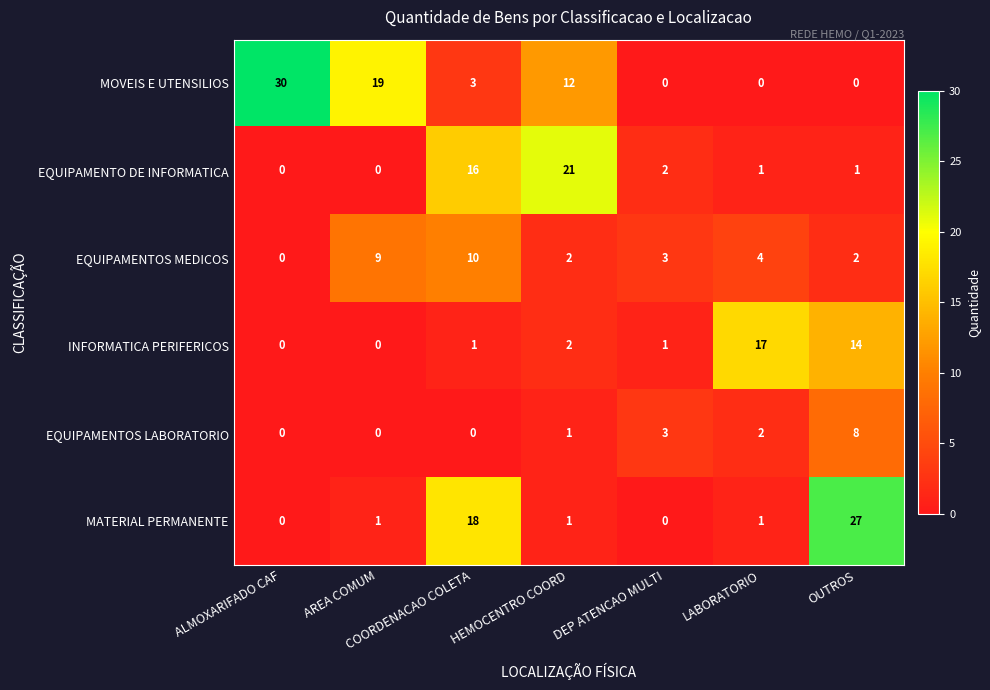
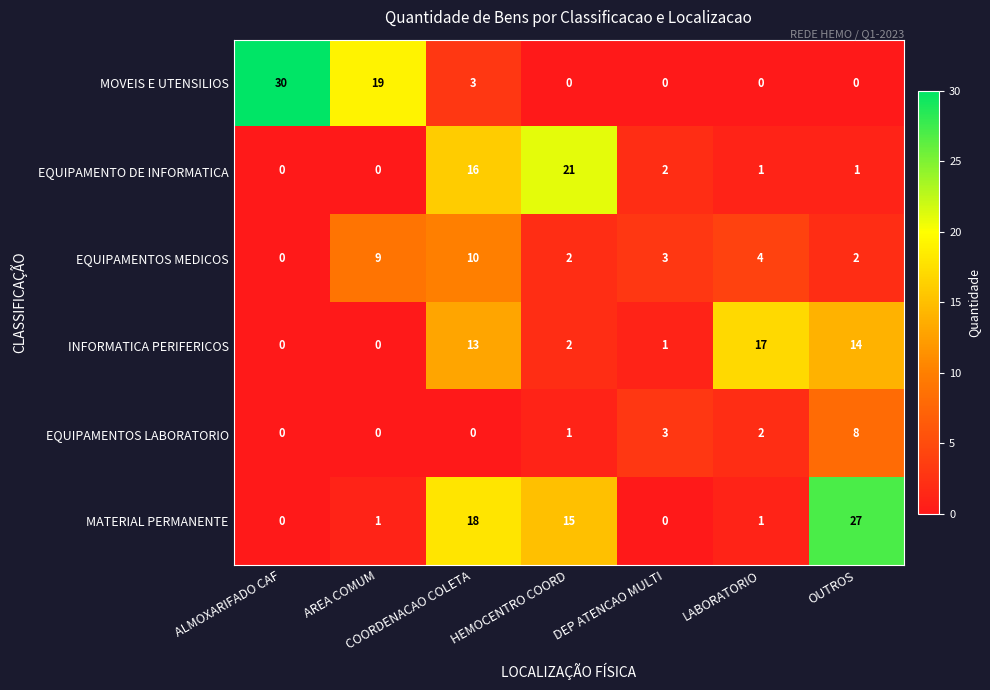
  {
    "MOVEIS E UTENSILIOS": {
      "ALMOXARIFADO CAF": 30,
      "AREA COMUM": 19,
      "COORDENACAO COLETA": 3,
-     "HEMOCENTRO COORD": 12,
+     "HEMOCENTRO COORD": 0,
      "DEP ATENCAO MULTI": 0,
      "LABORATORIO": 0,
      "OUTROS": 0
    },
    "EQUIPAMENTO DE INFORMATICA": {
      "ALMOXARIFADO CAF": 0,
      "AREA COMUM": 0,
      "COORDENACAO COLETA": 16,
      "HEMOCENTRO COORD": 21,
      "DEP ATENCAO MULTI": 2,
      "LABORATORIO": 1,
      "OUTROS": 1
    },
    "EQUIPAMENTOS MEDICOS": {
      "ALMOXARIFADO CAF": 0,
      "AREA COMUM": 9,
      "COORDENACAO COLETA": 10,
      "HEMOCENTRO COORD": 2,
      "DEP ATENCAO MULTI": 3,
      "LABORATORIO": 4,
      "OUTROS": 2
    },
    "INFORMATICA PERIFERICOS": {
      "ALMOXARIFADO CAF": 0,
      "AREA COMUM": 0,
-     "COORDENACAO COLETA": 1,
+     "COORDENACAO COLETA": 13,
      "HEMOCENTRO COORD": 2,
      "DEP ATENCAO MULTI": 1,
      "LABORATORIO": 17,
      "OUTROS": 14
    },
    "EQUIPAMENTOS LABORATORIO": {
      "ALMOXARIFADO CAF": 0,
      "AREA COMUM": 0,
      "COORDENACAO COLETA": 0,
      "HEMOCENTRO COORD": 1,
      "DEP ATENCAO MULTI": 3,
      "LABORATORIO": 2,
      "OUTROS": 8
    },
    "MATERIAL PERMANENTE": {
      "ALMOXARIFADO CAF": 0,
      "AREA COMUM": 1,
      "COORDENACAO COLETA": 18,
-     "HEMOCENTRO COORD": 1,
+     "HEMOCENTRO COORD": 15,
      "DEP ATENCAO MULTI": 0,
      "LABORATORIO": 1,
      "OUTROS": 27
    }
  }
